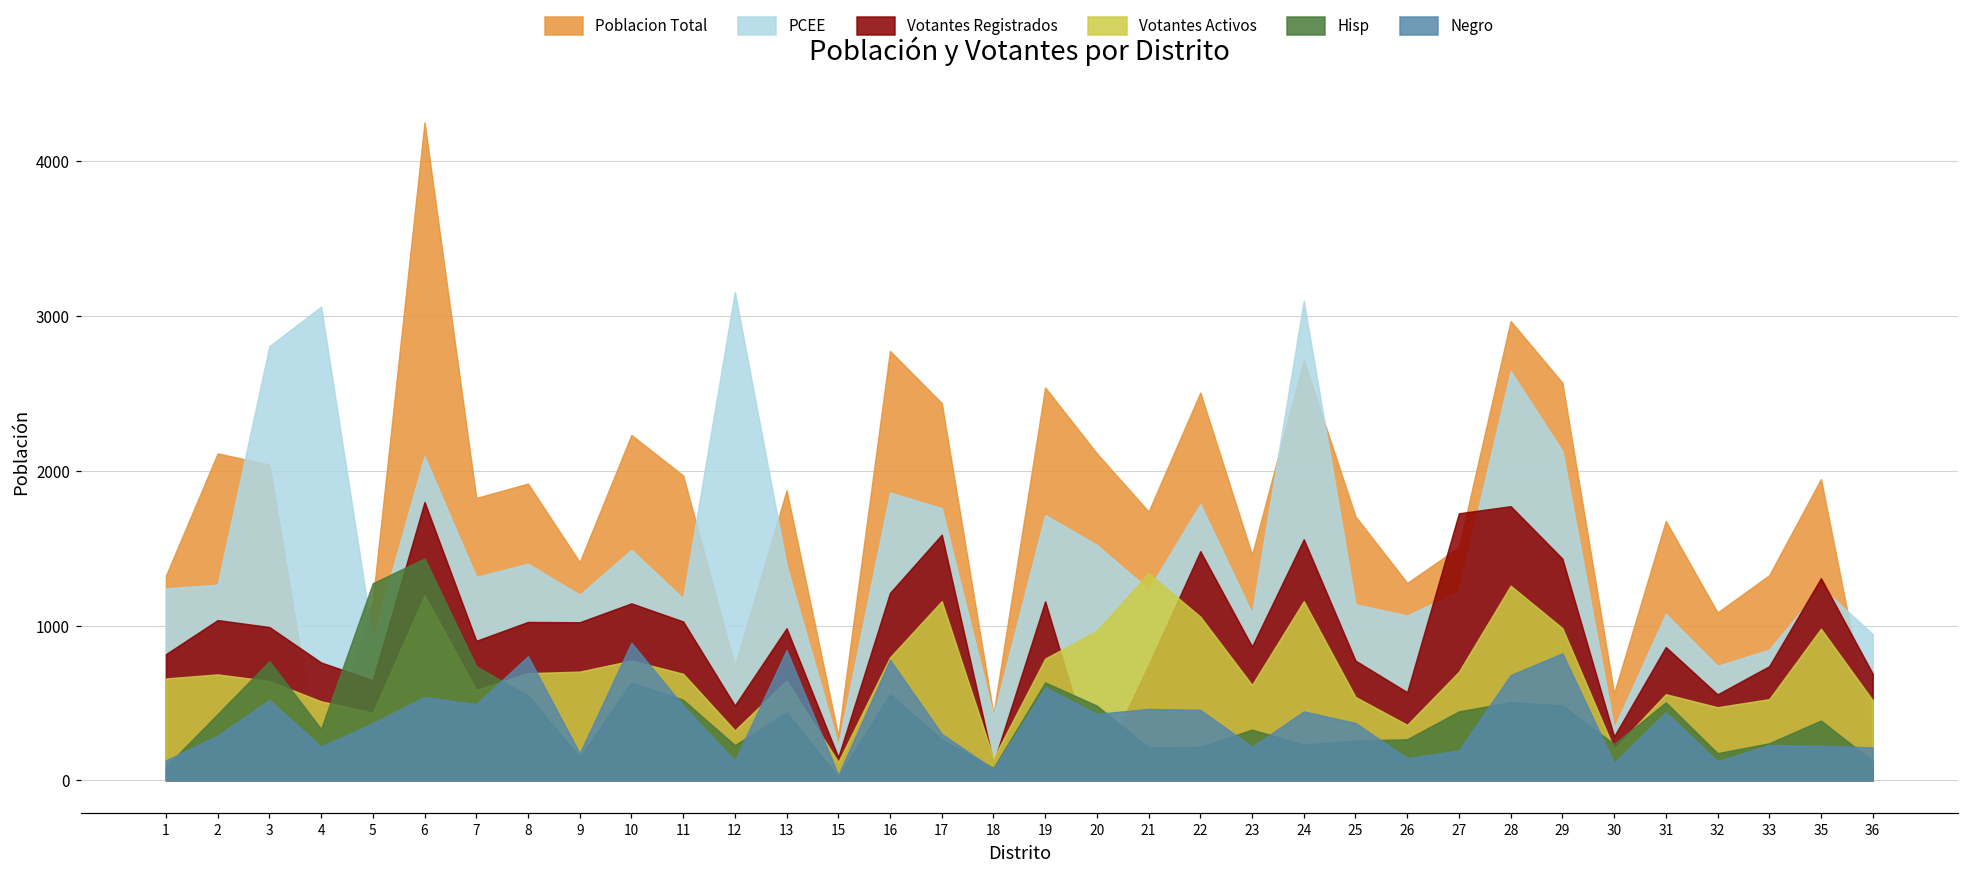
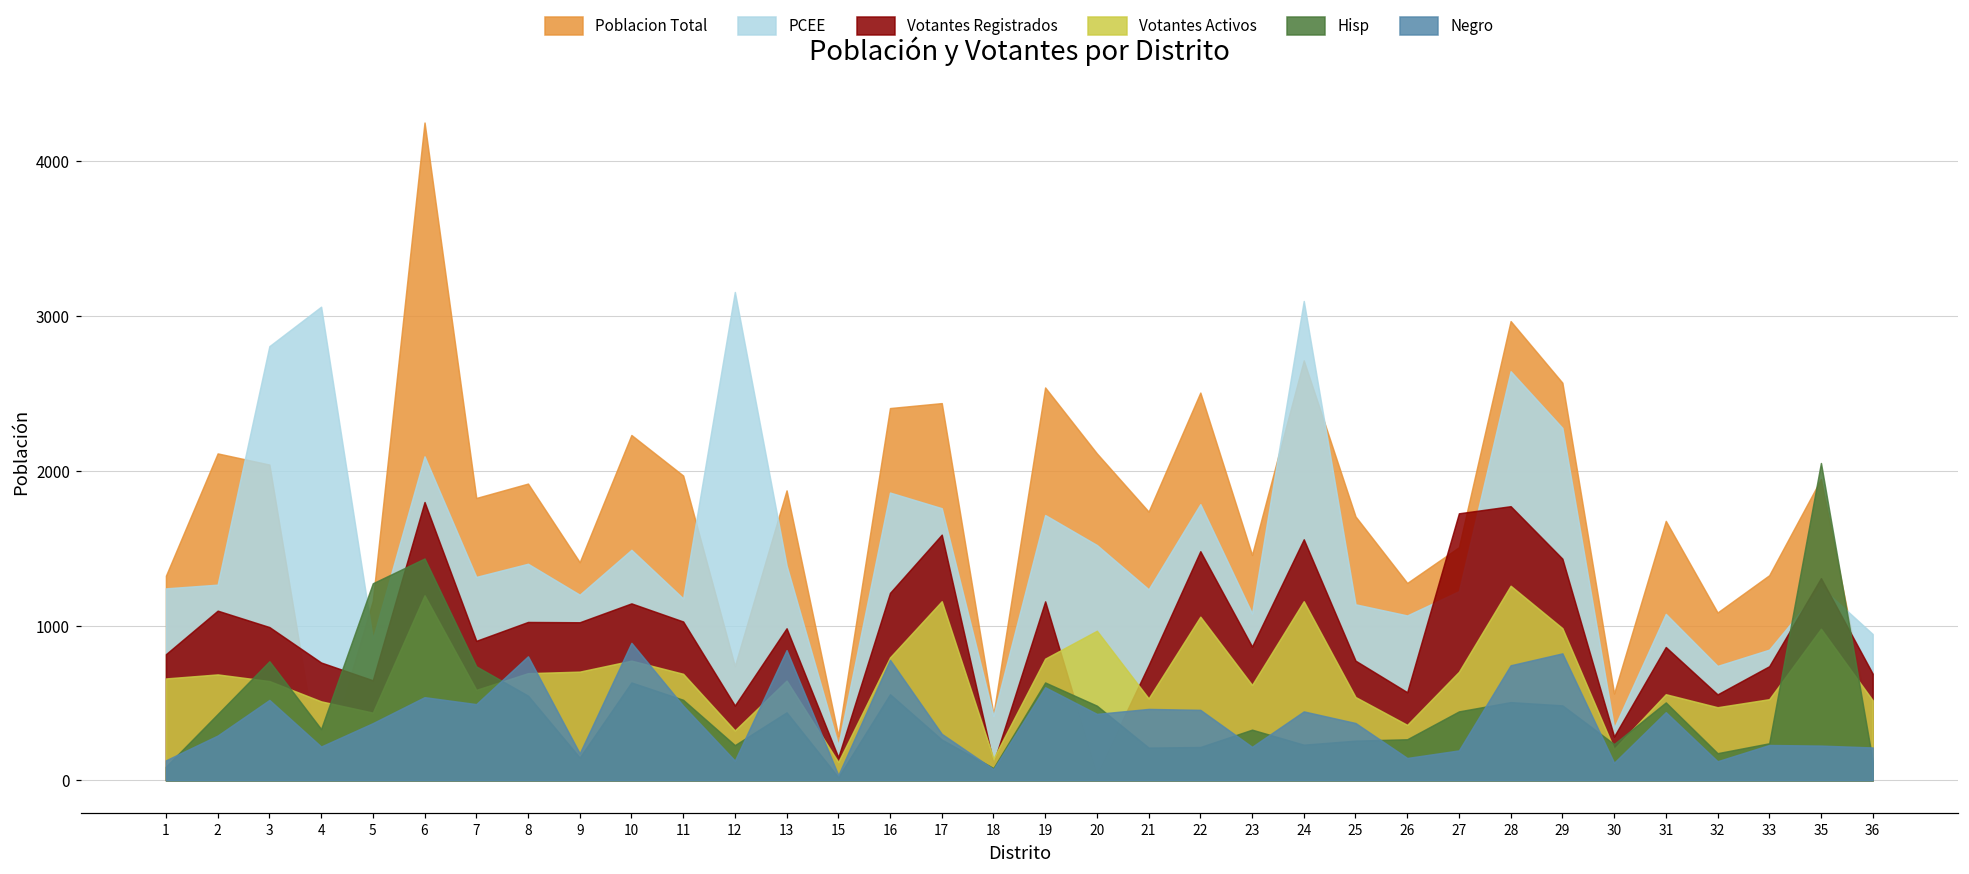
  {
    "Poblacion Total": {
      "1": 1320,
      "2": 2110,
      "3": 2040,
      "4": 30,
      "5": 1160,
      "6": 4250,
      "7": 1820,
      "8": 1920,
      "9": 1410,
      "10": 2230,
      "11": 1970,
      "12": 740,
      "13": 1870,
      "15": 290,
-     "16": 2770,
+     "16": 2410,
      "17": 2440,
      "19": 2540,
      "20": 2110,
      "21": 1740,
      "22": 2510,
      "23": 1460,
      "24": 2710,
      "25": 1710,
      "26": 1280,
      "27": 1510,
      "28": 2970,
      "29": 2570,
      "30": 560,
      "31": 1680,
      "32": 1080,
      "33": 1330,
      "35": 1950,
      "36": 270
    },
    "PCEE": {
      "1": 1240,
      "2": 1260,
      "3": 2810,
      "4": 3060,
      "5": 910,
      "6": 2090,
      "7": 1310,
      "8": 1400,
      "9": 1200,
      "10": 1490,
      "11": 1180,
      "12": 3160,
      "13": 1390,
      "15": 220,
      "16": 1860,
      "17": 1760,
      "19": 1710,
      "20": 1520,
      "21": 1230,
      "22": 1780,
      "23": 1080,
      "24": 3100,
      "25": 1140,
      "26": 1070,
      "27": 1220,
      "28": 2640,
-     "29": 2130,
+     "29": 2280,
      "30": 340,
      "31": 1080,
      "32": 740,
      "33": 840,
      "35": 1250,
      "36": 950
    },
    "Votantes Registrados": {
      "1": 820,
-     "2": 1040,
+     "2": 1100,
      "3": 990,
      "4": 760,
      "5": 650,
      "6": 1800,
      "7": 900,
      "8": 1020,
      "9": 1020,
      "10": 1140,
      "11": 1030,
      "12": 480,
      "13": 980,
      "15": 150,
      "16": 1210,
      "17": 1590,
      "18": 110,
      "19": 1160,
      "20": 40,
      "21": 740,
      "22": 1480,
      "23": 860,
      "24": 1560,
      "25": 770,
      "26": 570,
      "27": 1730,
      "28": 1770,
      "29": 1430,
      "30": 280,
      "31": 860,
      "32": 560,
      "33": 740,
      "35": 1310,
      "36": 690
    },
    "Votantes Activos": {
      "1": 660,
      "2": 680,
      "3": 640,
      "4": 510,
      "5": 440,
      "6": 1200,
      "7": 580,
      "8": 690,
      "9": 700,
      "10": 770,
      "11": 690,
      "12": 320,
      "13": 640,
      "15": 120,
      "17": 1160,
      "18": 140,
      "19": 790,
      "20": 970,
-     "21": 1340,
+     "21": 530,
      "22": 1060,
      "23": 620,
      "24": 1160,
      "25": 540,
      "26": 360,
      "27": 700,
      "28": 1260,
      "29": 980,
      "30": 200,
      "31": 560,
      "32": 470,
      "33": 520,
      "35": 980,
      "36": 520
    },
    "Hisp": {
      "1": 90,
      "2": 430,
      "3": 770,
      "4": 330,
      "5": 1270,
      "6": 1430,
      "7": 740,
      "8": 550,
      "9": 150,
      "10": 630,
      "11": 520,
      "12": 230,
      "13": 440,
      "16": 560,
      "17": 260,
      "19": 630,
      "20": 480,
      "21": 210,
      "22": 220,
      "23": 330,
      "24": 230,
      "25": 260,
      "26": 270,
      "27": 450,
      "28": 510,
      "29": 480,
      "30": 230,
      "31": 500,
      "32": 180,
-     "35": 390,
+     "35": 2050,
      "36": 120
    },
    "Negro": {
      "1": 130,
      "2": 290,
      "3": 520,
      "4": 220,
      "5": 370,
      "6": 540,
      "7": 490,
      "8": 800,
      "9": 170,
      "10": 890,
      "11": 480,
      "12": 130,
      "13": 840,
      "17": 300,
      "19": 600,
      "20": 430,
      "21": 460,
      "22": 460,
      "23": 220,
      "24": 450,
      "25": 370,
      "26": 140,
      "27": 190,
-     "28": 680,
+     "28": 740,
      "29": 820,
      "30": 110,
      "31": 440,
      "32": 120,
      "35": 220,
      "36": 210
    }
  }
